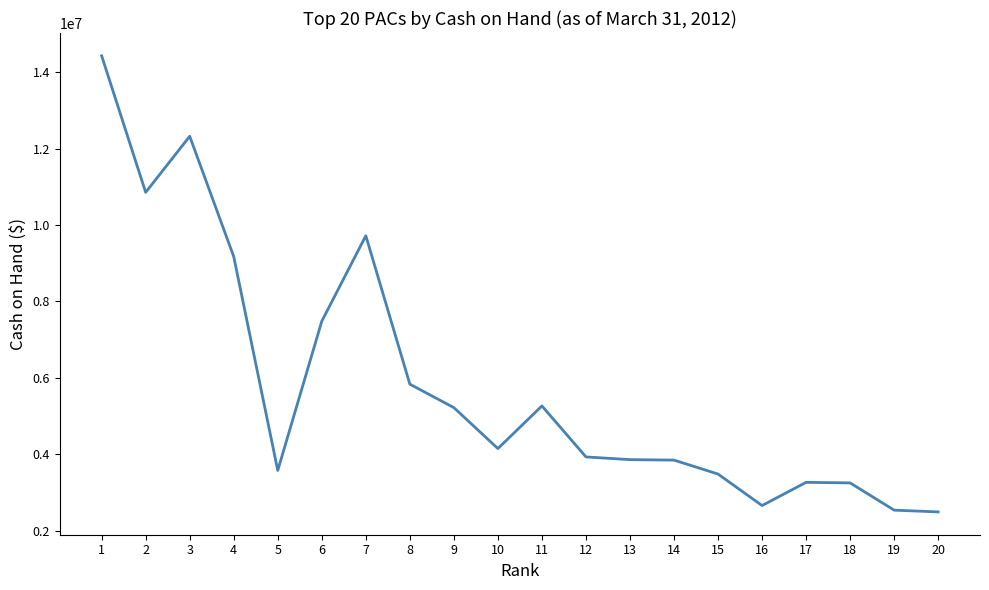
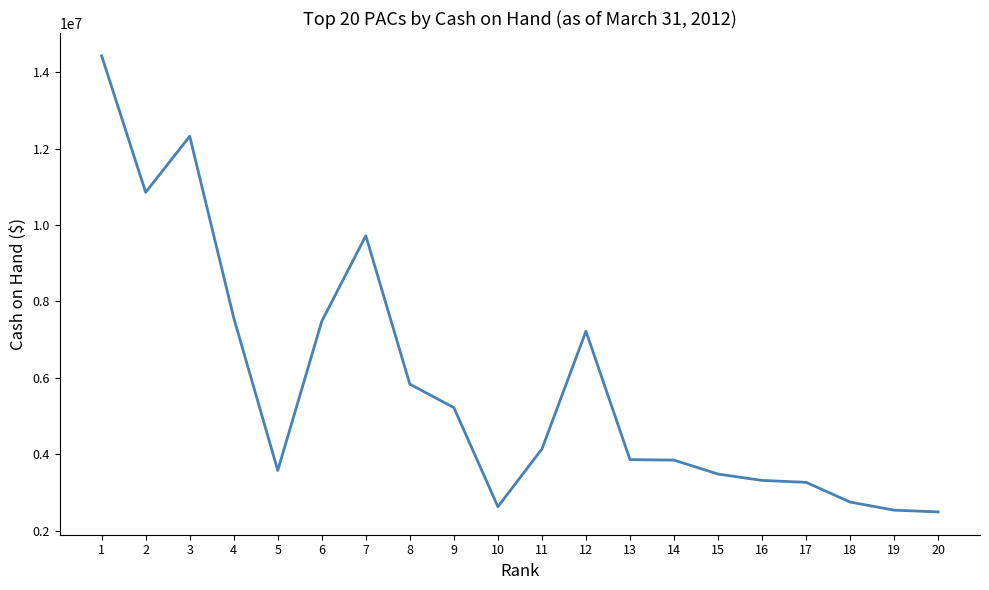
  {
    "1": 14400000,
    "2": 10900000,
    "3": 12300000,
-   "4": 9200000,
+   "4": 7600000,
    "5": 3600000,
    "6": 7500000,
    "7": 9700000,
    "8": 5800000,
    "9": 5200000,
-   "10": 4100000,
-   "11": 5300000,
-   "12": 3900000,
+   "10": 2600000,
+   "11": 4100000,
+   "12": 7200000,
    "13": 3900000,
    "14": 3800000,
    "15": 3500000,
-   "16": 2700000,
+   "16": 3300000,
    "17": 3300000,
-   "18": 3200000,
+   "18": 2700000,
    "19": 2500000,
    "20": 2500000
  }
